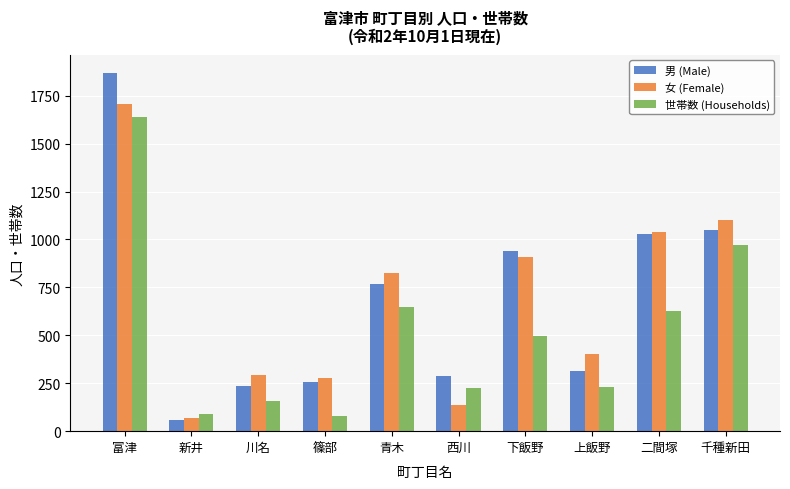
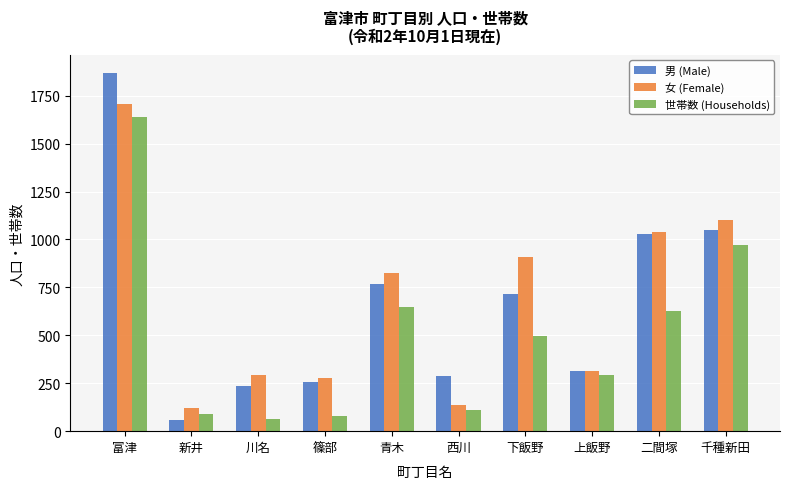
  {
    "男 (Male)": {
      "富津": 1870,
      "新井": 60,
      "川名": 230,
      "篠部": 260,
      "青木": 770,
      "西川": 290,
-     "下飯野": 940,
+     "下飯野": 720,
      "上飯野": 320,
      "二間塚": 1030,
      "千種新田": 1050
    },
    "女 (Female)": {
      "富津": 1710,
-     "新井": 70,
+     "新井": 120,
      "川名": 290,
      "篠部": 280,
      "青木": 820,
      "西川": 140,
      "下飯野": 910,
-     "上飯野": 400,
+     "上飯野": 320,
      "二間塚": 1040,
      "千種新田": 1100
    },
    "世帯数 (Households)": {
      "富津": 1640,
      "新井": 90,
-     "川名": 160,
+     "川名": 70,
      "篠部": 80,
      "青木": 650,
-     "西川": 220,
+     "西川": 110,
      "下飯野": 500,
-     "上飯野": 230,
+     "上飯野": 290,
      "二間塚": 630,
      "千種新田": 970
    }
  }
